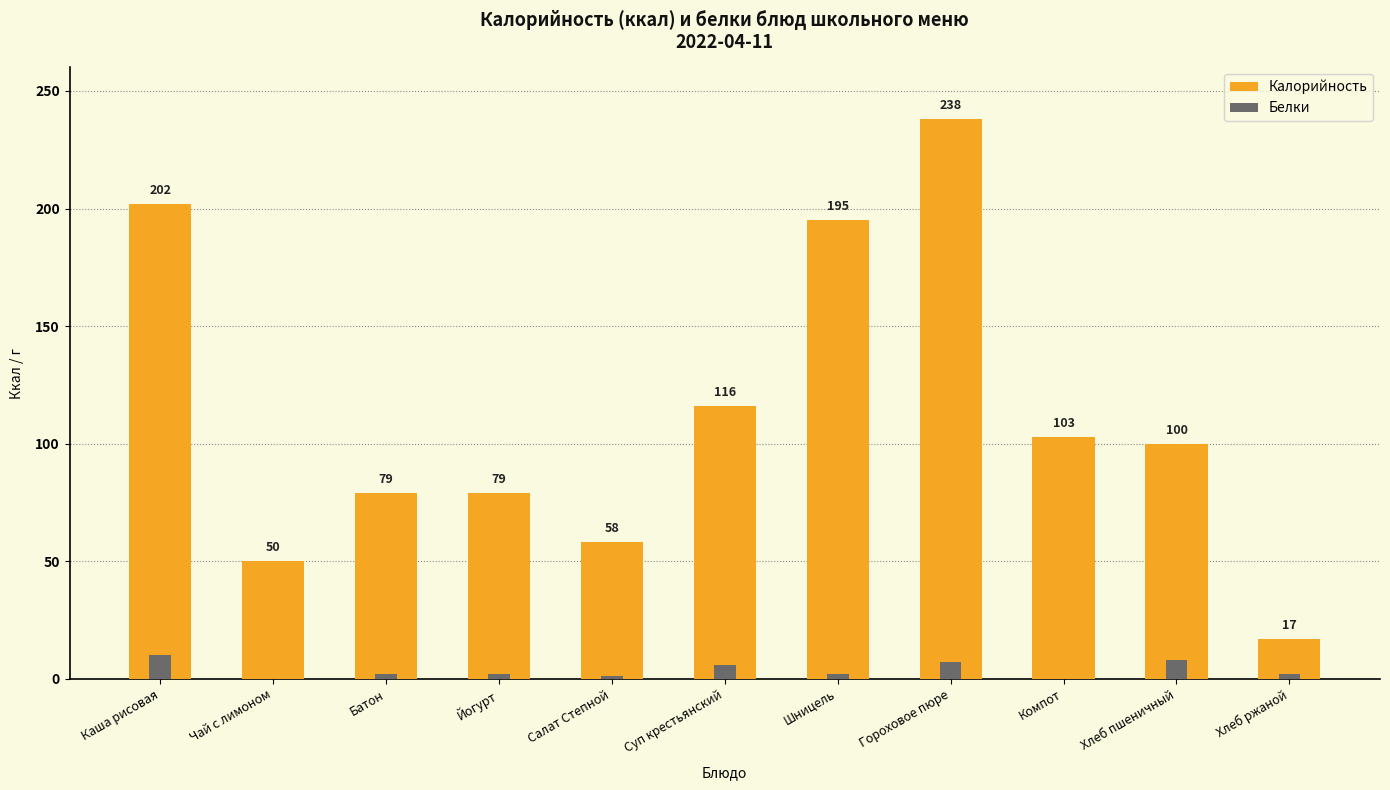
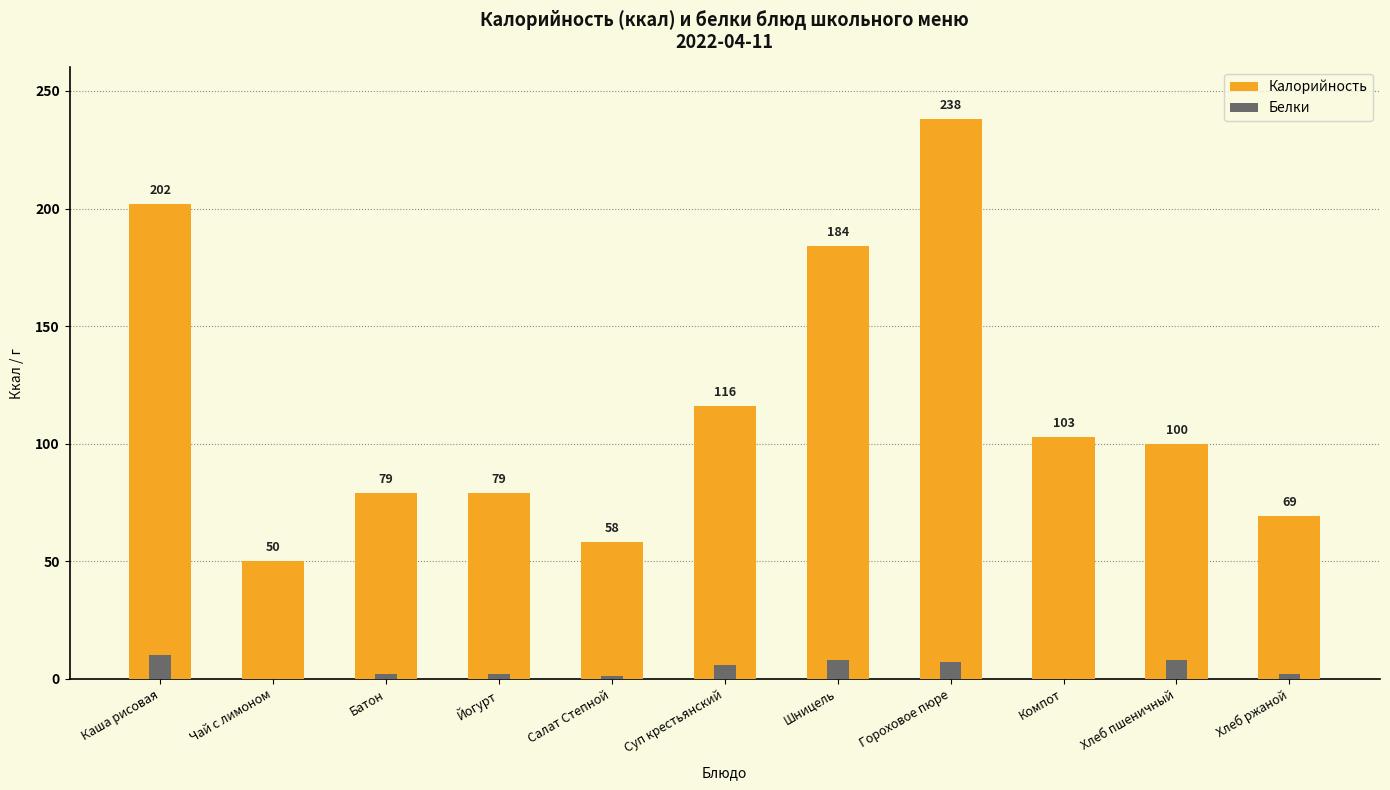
  {
    "Калорийность": {
      "Каша рисовая": 202,
      "Чай с лимоном": 50,
      "Батон": 79,
      "Йогурт": 79,
      "Салат Степной": 58,
      "Суп крестьянский": 116,
-     "Шницель": 195,
+     "Шницель": 184,
      "Гороховое пюре": 238,
      "Компот": 103,
      "Хлеб пшеничный": 100,
-     "Хлеб ржаной": 17
+     "Хлеб ржаной": 69
    },
    "Белки": {
      "Чай с лимоном": 0,
-     "Шницель": 2,
+     "Шницель": 8,
      "Компот": 0
    }
  }
